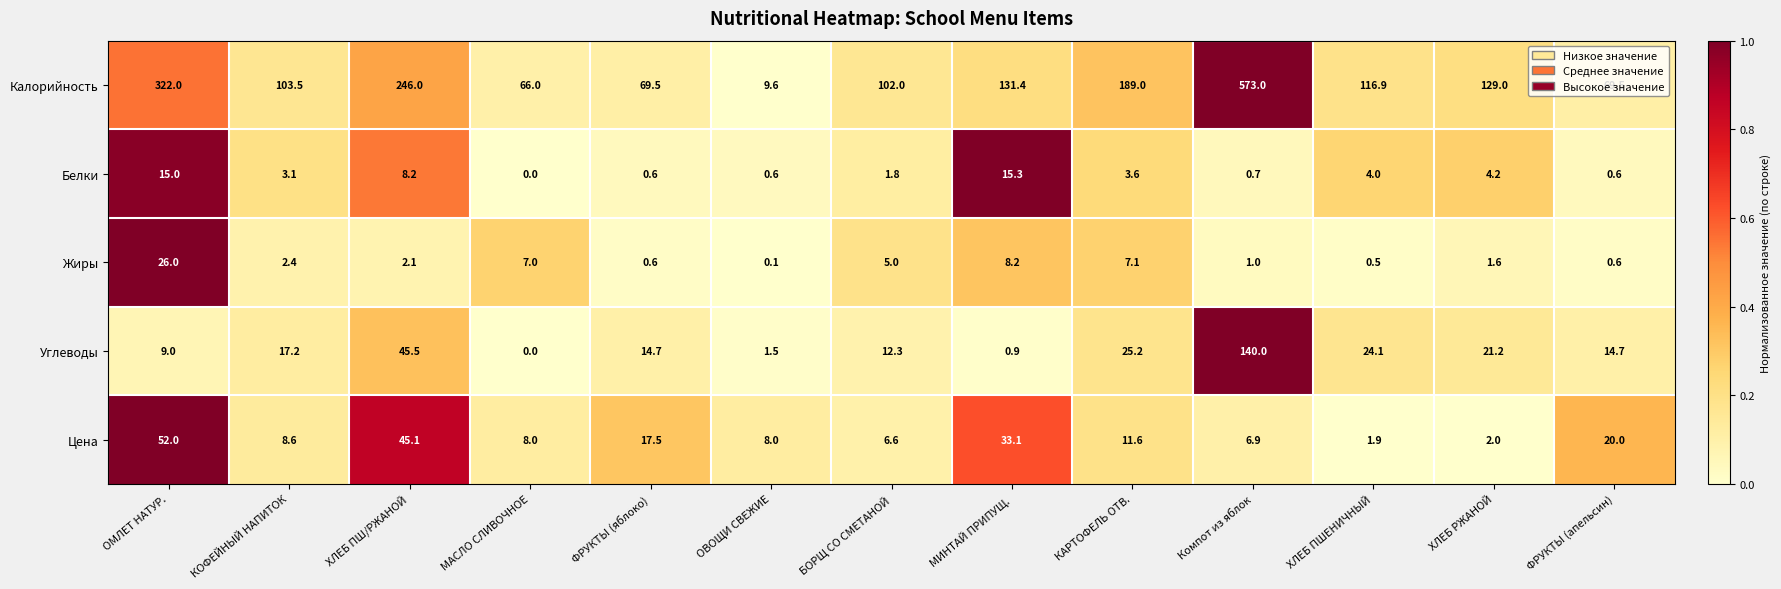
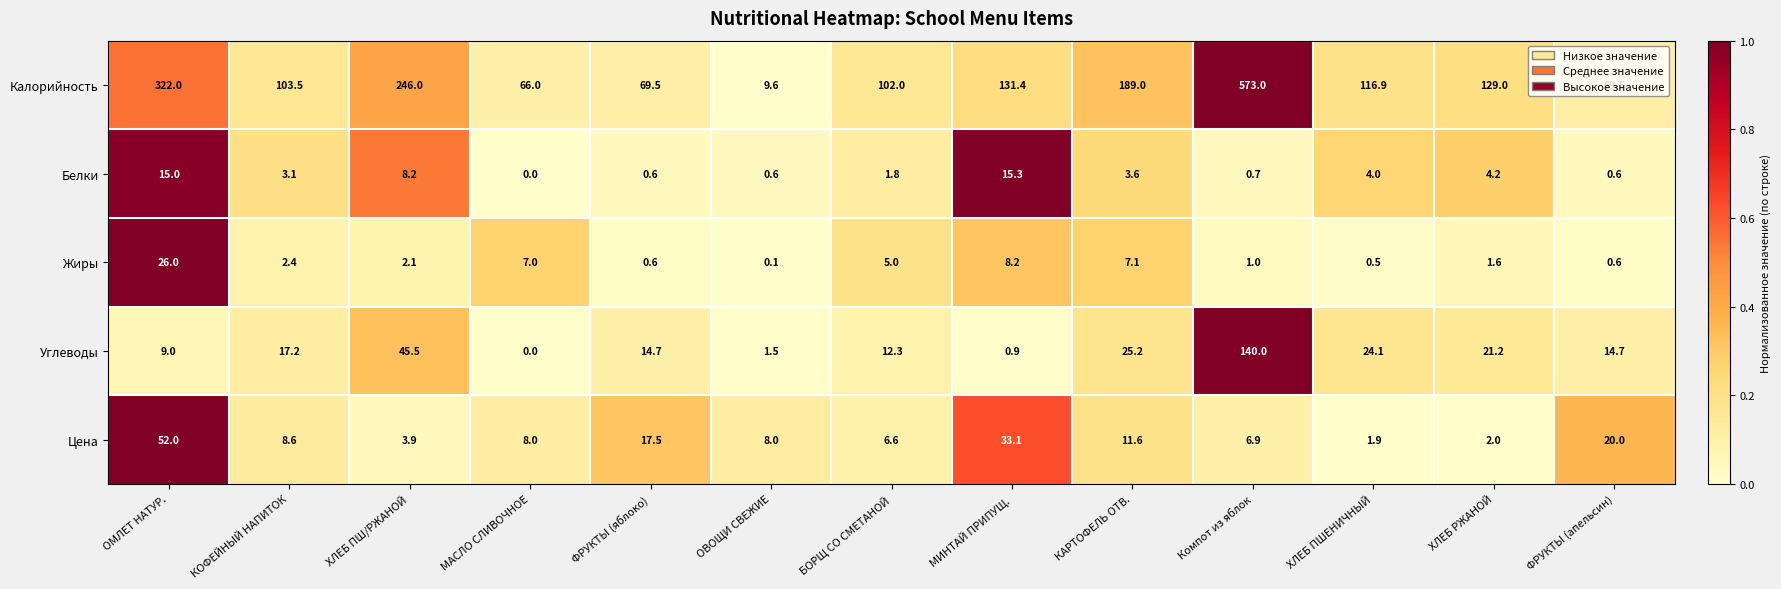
  {
    "Калорийность": {
      "ОМЛЕТ НАТУР.": 322.0,
      "КОФЕЙНЫЙ НАПИТОК": 103.5,
      "ХЛЕБ ПШ/РЖАНОЙ": 246.0,
      "МАСЛО СЛИВОЧНОЕ": 66.0,
      "ФРУКТЫ (яблоко)": 69.5,
      "ОВОЩИ СВЕЖИЕ": 9.6,
      "БОРЩ СО СМЕТАНОЙ": 102.0,
      "МИНТАЙ ПРИПУЩ.": 131.4,
      "КАРТОФЕЛЬ ОТВ.": 189.0,
      "Компот из яблок": 573.0,
      "ХЛЕБ ПШЕНИЧНЫЙ": 116.9,
      "ХЛЕБ РЖАНОЙ": 129.0
    },
    "Белки": {
      "ОМЛЕТ НАТУР.": 15.0,
      "КОФЕЙНЫЙ НАПИТОК": 3.1,
      "ХЛЕБ ПШ/РЖАНОЙ": 8.2,
      "МАСЛО СЛИВОЧНОЕ": 0.0,
      "ФРУКТЫ (яблоко)": 0.6,
      "ОВОЩИ СВЕЖИЕ": 0.6,
      "БОРЩ СО СМЕТАНОЙ": 1.8,
      "МИНТАЙ ПРИПУЩ.": 15.3,
      "КАРТОФЕЛЬ ОТВ.": 3.6,
      "Компот из яблок": 0.7,
      "ХЛЕБ ПШЕНИЧНЫЙ": 4.0,
      "ХЛЕБ РЖАНОЙ": 4.2,
      "ФРУКТЫ (апельсин)": 0.6
    },
    "Жиры": {
      "ОМЛЕТ НАТУР.": 26.0,
      "КОФЕЙНЫЙ НАПИТОК": 2.4,
      "ХЛЕБ ПШ/РЖАНОЙ": 2.1,
      "МАСЛО СЛИВОЧНОЕ": 7.0,
      "ФРУКТЫ (яблоко)": 0.6,
      "ОВОЩИ СВЕЖИЕ": 0.1,
      "БОРЩ СО СМЕТАНОЙ": 5.0,
      "МИНТАЙ ПРИПУЩ.": 8.2,
      "КАРТОФЕЛЬ ОТВ.": 7.1,
      "Компот из яблок": 1.0,
      "ХЛЕБ ПШЕНИЧНЫЙ": 0.5,
      "ХЛЕБ РЖАНОЙ": 1.6,
      "ФРУКТЫ (апельсин)": 0.6
    },
    "Углеводы": {
      "ОМЛЕТ НАТУР.": 9.0,
      "КОФЕЙНЫЙ НАПИТОК": 17.2,
      "ХЛЕБ ПШ/РЖАНОЙ": 45.5,
      "МАСЛО СЛИВОЧНОЕ": 0.0,
      "ФРУКТЫ (яблоко)": 14.7,
      "ОВОЩИ СВЕЖИЕ": 1.5,
      "БОРЩ СО СМЕТАНОЙ": 12.3,
      "МИНТАЙ ПРИПУЩ.": 0.9,
      "КАРТОФЕЛЬ ОТВ.": 25.2,
      "Компот из яблок": 140.0,
      "ХЛЕБ ПШЕНИЧНЫЙ": 24.1,
      "ХЛЕБ РЖАНОЙ": 21.2,
      "ФРУКТЫ (апельсин)": 14.7
    },
    "Цена": {
      "ОМЛЕТ НАТУР.": 52.0,
      "КОФЕЙНЫЙ НАПИТОК": 8.6,
-     "ХЛЕБ ПШ/РЖАНОЙ": 45.1,
+     "ХЛЕБ ПШ/РЖАНОЙ": 3.9,
      "МАСЛО СЛИВОЧНОЕ": 8.0,
      "ФРУКТЫ (яблоко)": 17.5,
      "ОВОЩИ СВЕЖИЕ": 8.0,
      "БОРЩ СО СМЕТАНОЙ": 6.6,
      "МИНТАЙ ПРИПУЩ.": 33.1,
      "КАРТОФЕЛЬ ОТВ.": 11.6,
      "Компот из яблок": 6.9,
      "ХЛЕБ ПШЕНИЧНЫЙ": 1.9,
      "ХЛЕБ РЖАНОЙ": 2.0,
      "ФРУКТЫ (апельсин)": 20.0
    }
  }
